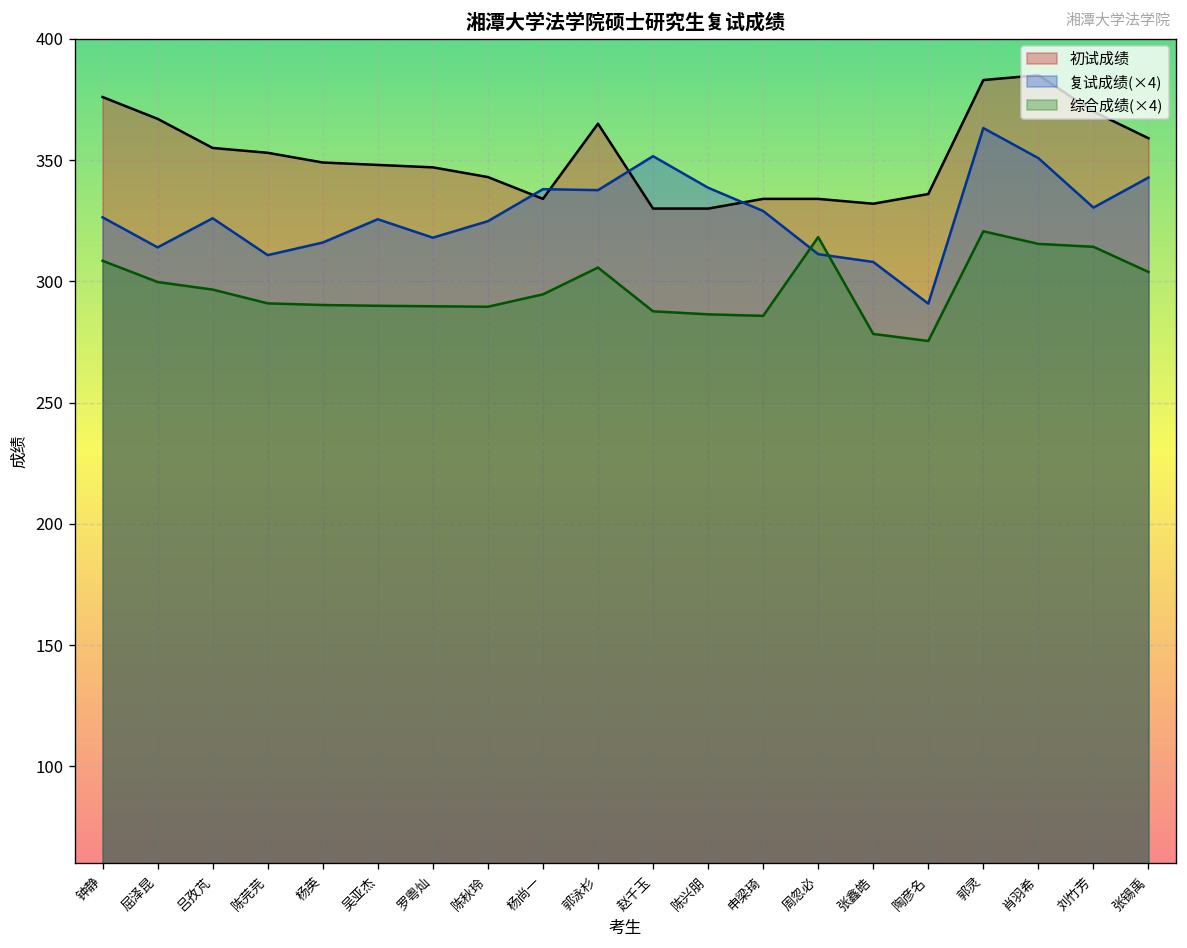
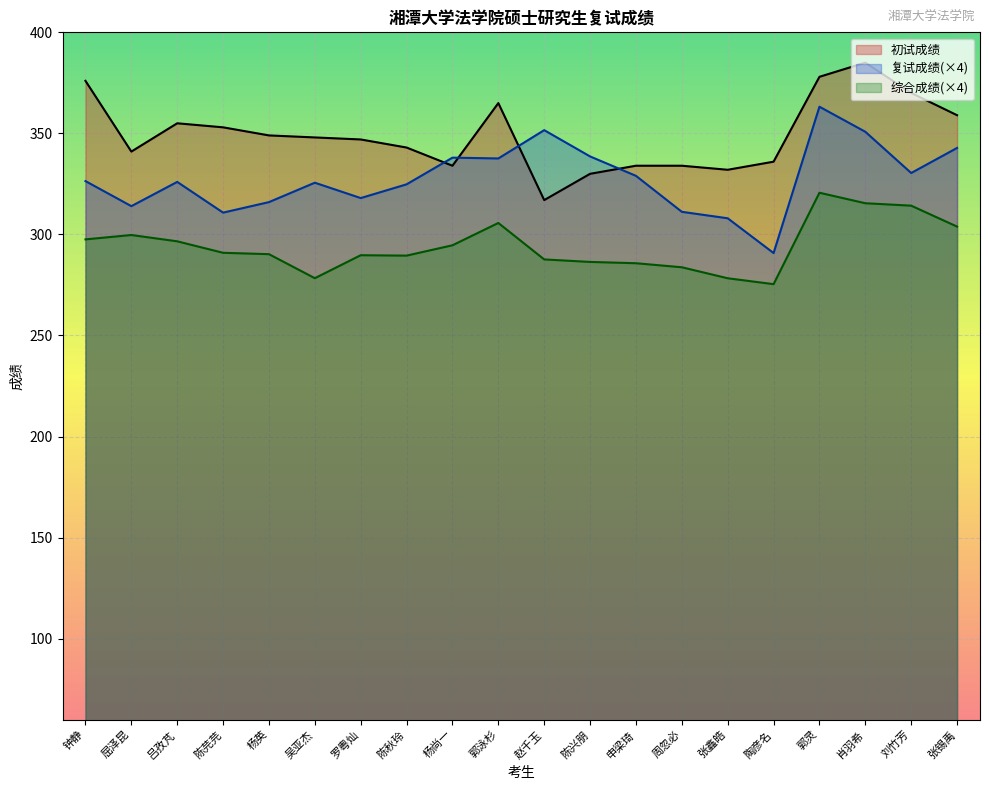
  {
    "初试成绩": {
      "钟静": 376,
-     "屈泽昆": 367,
+     "屈泽昆": 341,
      "吕孜芃": 355,
      "陈芫芫": 353,
      "杨英": 349,
      "吴亚杰": 348,
      "罗粤灿": 347,
      "陈秋玲": 343,
      "杨尚一": 334,
      "郭泳杉": 365,
-     "赵千玉": 330,
+     "赵千玉": 317,
      "陈兴朋": 330,
      "申梁琦": 334,
      "周忽必": 334,
      "张鑫皓": 332,
      "陶彦名": 336,
-     "郭灵": 383,
+     "郭灵": 378,
      "张锡禹": 359
    },
    "复试成绩(×4)": {
      "钟静": 326,
      "屈泽昆": 314,
      "吕孜芃": 326,
      "陈芫芫": 311,
      "杨英": 316,
      "吴亚杰": 326,
      "罗粤灿": 318,
      "陈秋玲": 325,
      "杨尚一": 338,
      "郭泳杉": 338,
      "赵千玉": 352,
      "陈兴朋": 339,
      "申梁琦": 329,
      "周忽必": 311,
      "张鑫皓": 308,
      "陶彦名": 291,
      "郭灵": 363,
      "肖羽希": 351,
      "刘竹芳": 330,
      "张锡禹": 343
    },
    "综合成绩(×4)": {
-     "钟静": 308,
+     "钟静": 298,
      "屈泽昆": 300,
      "吕孜芃": 297,
      "陈芫芫": 291,
      "杨英": 290,
-     "吴亚杰": 290,
+     "吴亚杰": 278,
      "罗粤灿": 290,
      "陈秋玲": 290,
      "杨尚一": 295,
      "郭泳杉": 306,
      "赵千玉": 288,
      "陈兴朋": 286,
      "申梁琦": 286,
-     "周忽必": 318,
+     "周忽必": 284,
      "张鑫皓": 278,
      "陶彦名": 275,
      "郭灵": 321,
      "肖羽希": 315,
      "刘竹芳": 314,
      "张锡禹": 304
    }
  }
